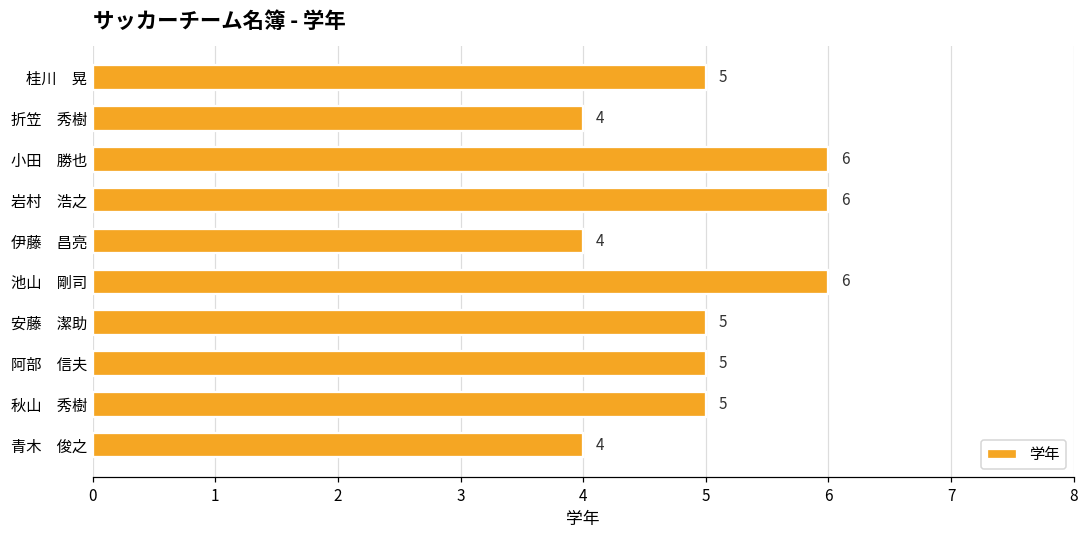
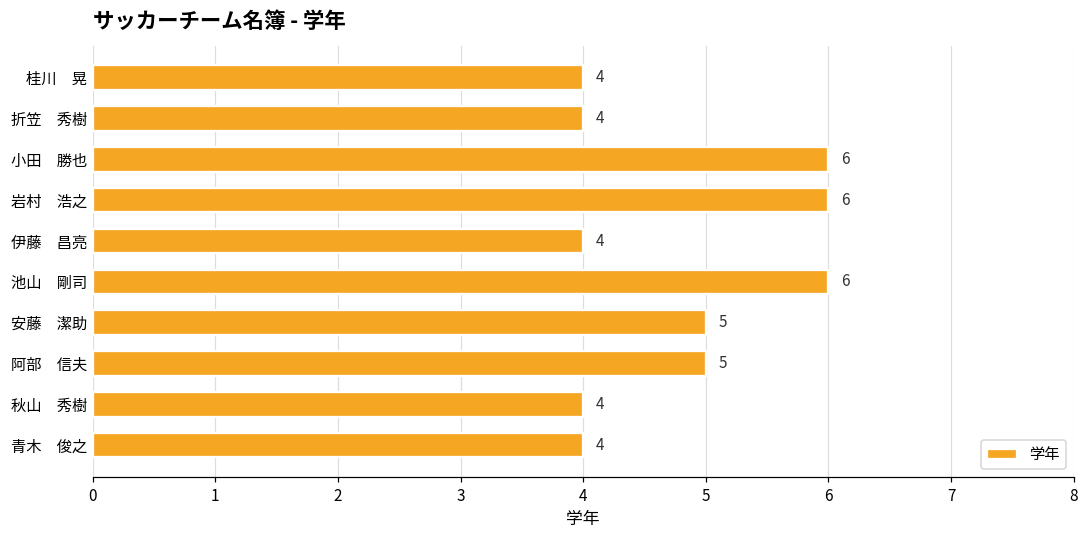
  {
-   "桂川 晃": 5,
+   "桂川 晃": 4,
    "折笠 秀樹": 4,
    "小田 勝也": 6,
    "岩村 浩之": 6,
    "伊藤 昌亮": 4,
    "池山 剛司": 6,
    "安藤 潔助": 5,
    "阿部 信夫": 5,
-   "秋山 秀樹": 5,
+   "秋山 秀樹": 4,
    "青木 俊之": 4
  }
